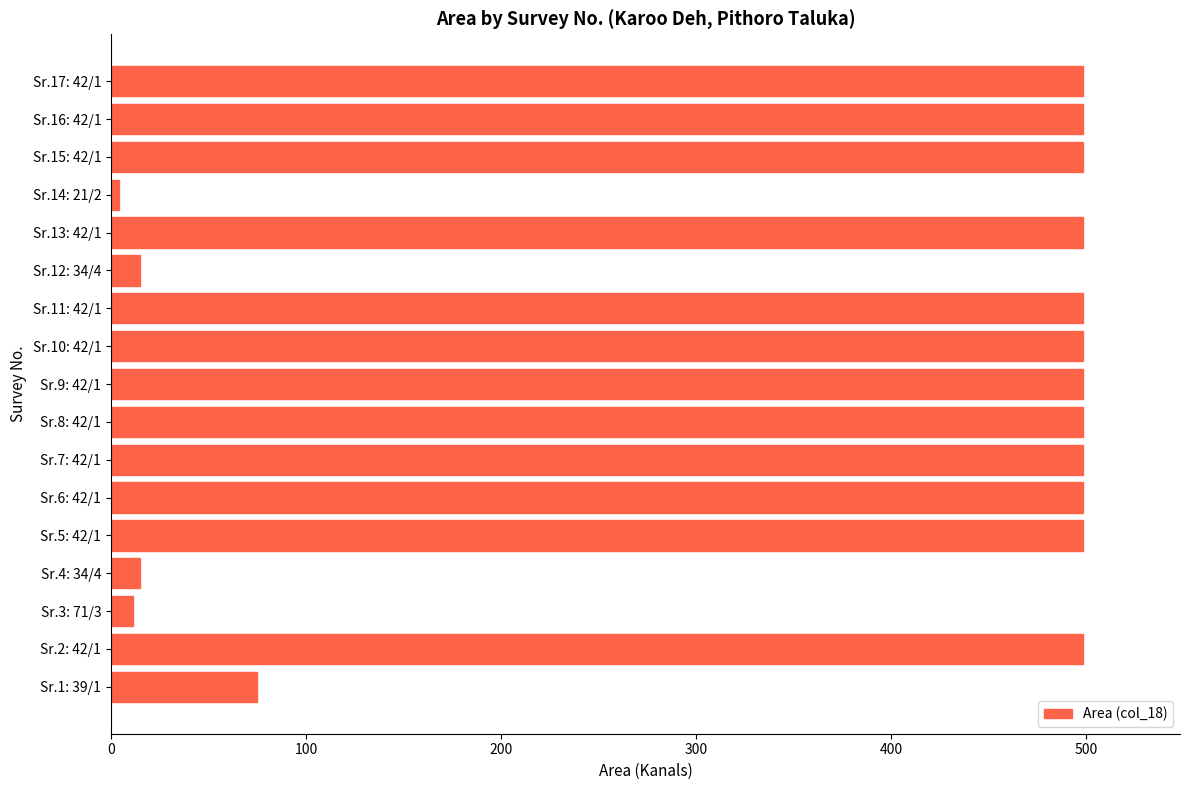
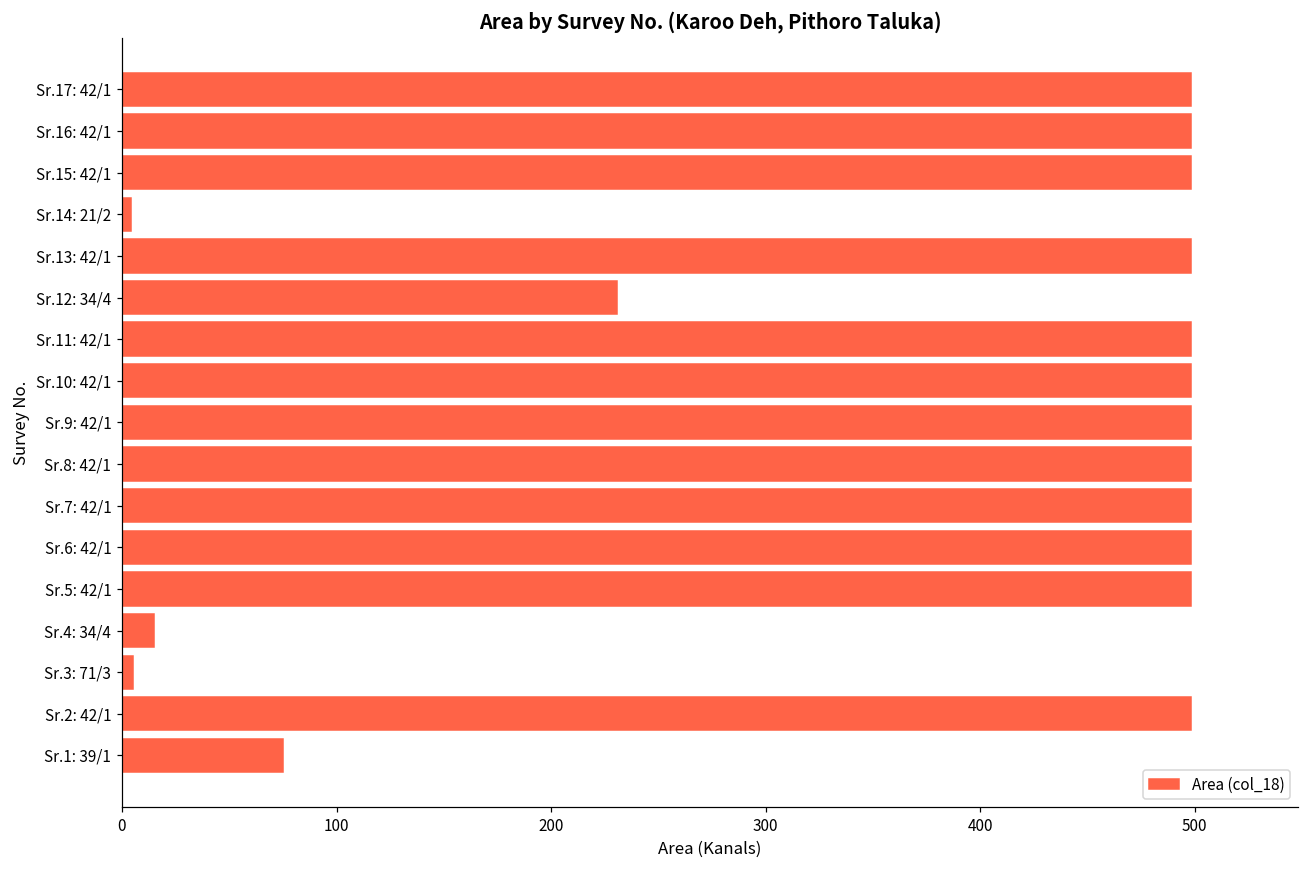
  {
    "Sr.17: 42/1": 498,
    "Sr.16: 42/1": 498,
    "Sr.15: 42/1": 498,
    "Sr.14: 21/2": 4,
    "Sr.13: 42/1": 498,
-   "Sr.12: 34/4": 15,
+   "Sr.12: 34/4": 231,
    "Sr.11: 42/1": 498,
    "Sr.10: 42/1": 498,
    "Sr.9: 42/1": 498,
    "Sr.8: 42/1": 498,
    "Sr.7: 42/1": 498,
    "Sr.6: 42/1": 498,
    "Sr.5: 42/1": 498,
    "Sr.4: 34/4": 15,
-   "Sr.3: 71/3": 11,
+   "Sr.3: 71/3": 5,
    "Sr.2: 42/1": 498,
    "Sr.1: 39/1": 75
  }
